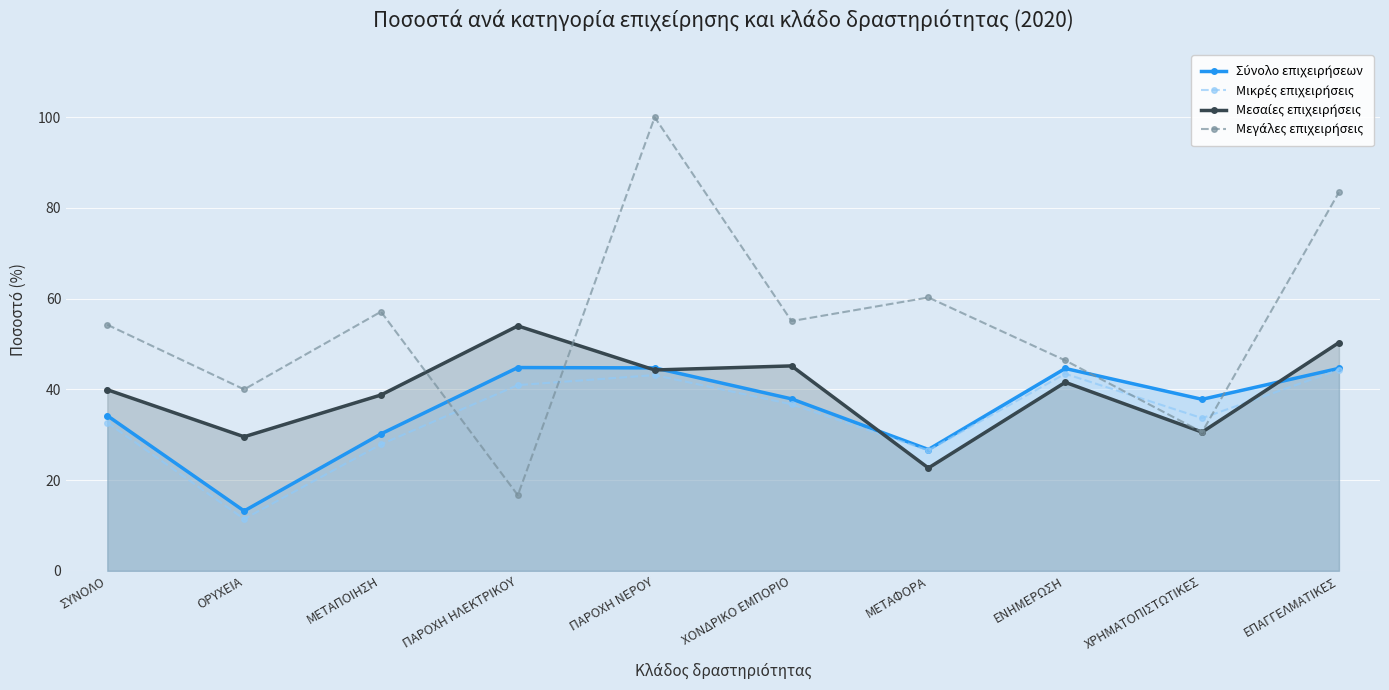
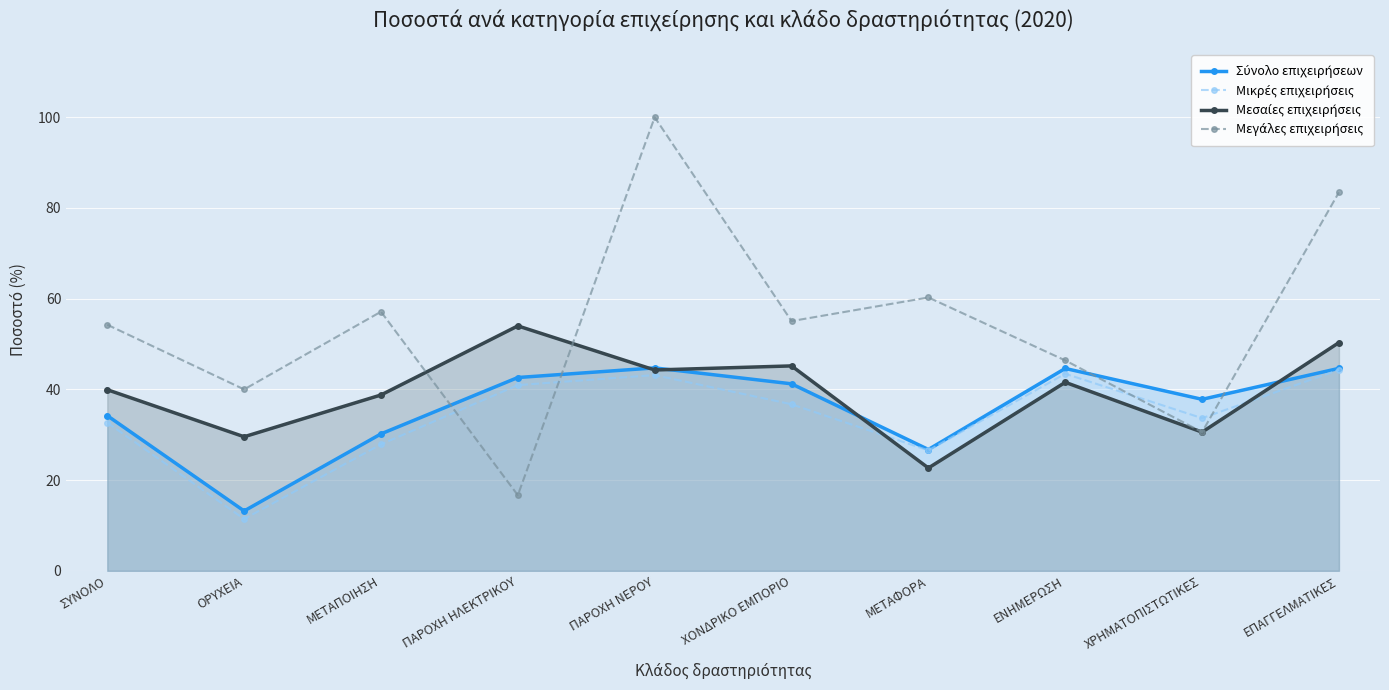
  {
    "Σύνολο επιχειρήσεων": {
      "ΣΥΝΟΛΟ": 34,
      "ΟΡΥΧΕΙΑ": 13,
      "ΜΕΤΑΠΟΙΗΣΗ": 30,
-     "ΠΑΡΟΧΗ ΗΛΕΚΤΡΙΚΟΥ": 45,
-     "ΧΟΝΔΡΙΚΟ ΕΜΠΟΡΙΟ": 38,
+     "ΠΑΡΟΧΗ ΗΛΕΚΤΡΙΚΟΥ": 43,
+     "ΧΟΝΔΡΙΚΟ ΕΜΠΟΡΙΟ": 41,
      "ΕΝΗΜΕΡΩΣΗ": 45,
      "ΧΡΗΜΑΤΟΠΙΣΤΩΤΙΚΕΣ": 38
    },
    "Μικρές επιχειρήσεις": {
      "ΣΥΝΟΛΟ": 33,
      "ΟΡΥΧΕΙΑ": 11,
      "ΜΕΤΑΠΟΙΗΣΗ": 28,
      "ΠΑΡΟΧΗ ΗΛΕΚΤΡΙΚΟΥ": 41,
      "ΠΑΡΟΧΗ ΝΕΡΟΥ": 43,
      "ΧΟΝΔΡΙΚΟ ΕΜΠΟΡΙΟ": 37,
      "ΕΝΗΜΕΡΩΣΗ": 43,
      "ΧΡΗΜΑΤΟΠΙΣΤΩΤΙΚΕΣ": 34
    },
    "Μεσαίες επιχειρήσεις": {
      "ΣΥΝΟΛΟ": 40,
      "ΟΡΥΧΕΙΑ": 30,
      "ΜΕΤΑΠΟΙΗΣΗ": 39,
      "ΠΑΡΟΧΗ ΗΛΕΚΤΡΙΚΟΥ": 54,
      "ΧΟΝΔΡΙΚΟ ΕΜΠΟΡΙΟ": 45,
      "ΜΕΤΑΦΟΡΑ": 23,
      "ΕΝΗΜΕΡΩΣΗ": 42,
      "ΕΠΑΓΓΕΛΜΑΤΙΚΕΣ": 50
    },
    "Μεγάλες επιχειρήσεις": {
      "ΣΥΝΟΛΟ": 54,
      "ΟΡΥΧΕΙΑ": 40,
      "ΜΕΤΑΠΟΙΗΣΗ": 57,
      "ΠΑΡΟΧΗ ΗΛΕΚΤΡΙΚΟΥ": 17,
      "ΠΑΡΟΧΗ ΝΕΡΟΥ": 100,
      "ΧΟΝΔΡΙΚΟ ΕΜΠΟΡΙΟ": 55,
      "ΜΕΤΑΦΟΡΑ": 60,
      "ΕΝΗΜΕΡΩΣΗ": 46,
      "ΕΠΑΓΓΕΛΜΑΤΙΚΕΣ": 83
    }
  }
